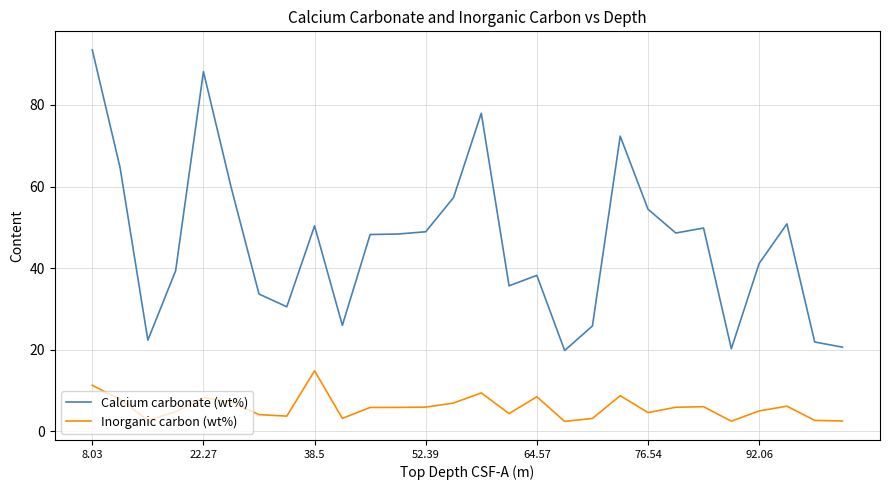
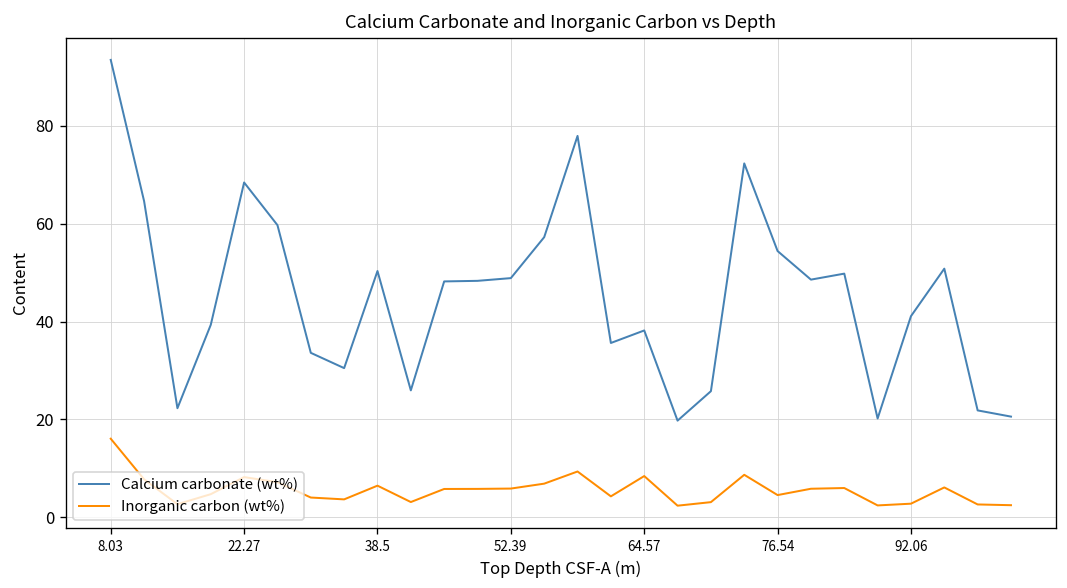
  {
    "Calcium carbonate (wt%)": {
      "8.03": 94,
-     "22.27": 88,
+     "22.27": 68,
      "38.5": 50,
      "52.39": 49,
      "64.57": 38,
      "76.54": 54,
      "92.06": 41
    },
    "Inorganic carbon (wt%)": {
-     "8.03": 11,
-     "38.5": 15,
+     "8.03": 16,
+     "38.5": 6,
      "52.39": 6,
      "64.57": 8,
      "76.54": 5,
-     "92.06": 5
+     "92.06": 3
    }
  }
